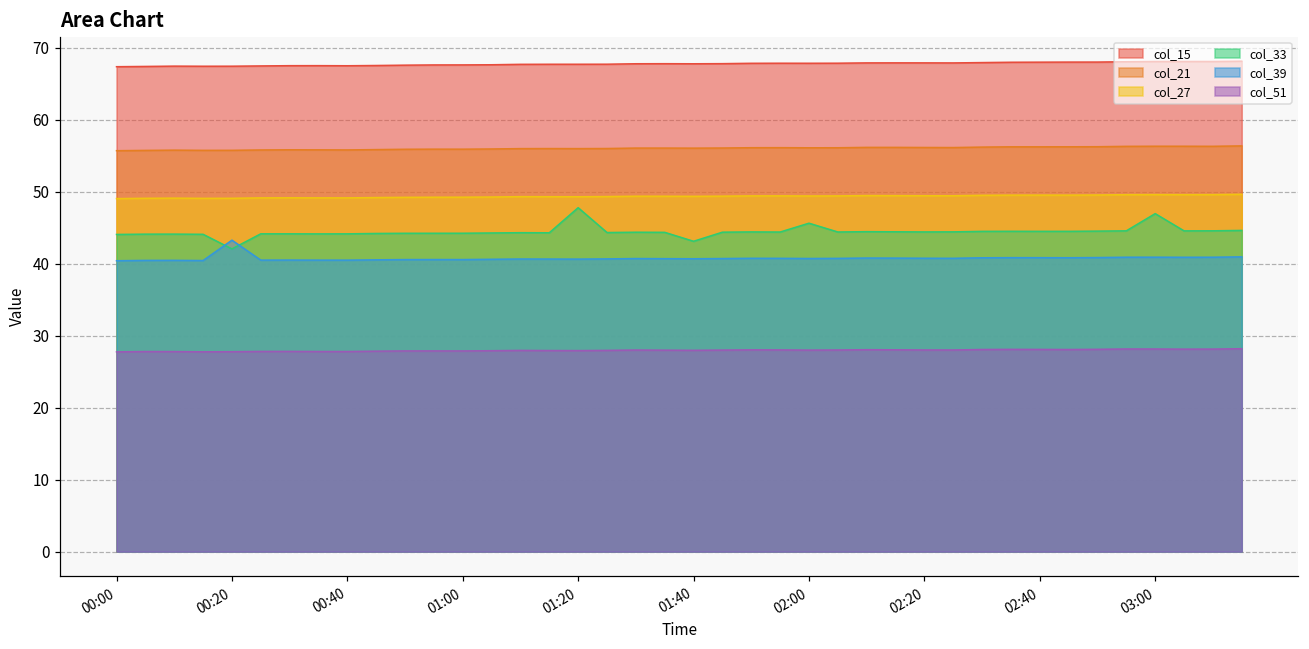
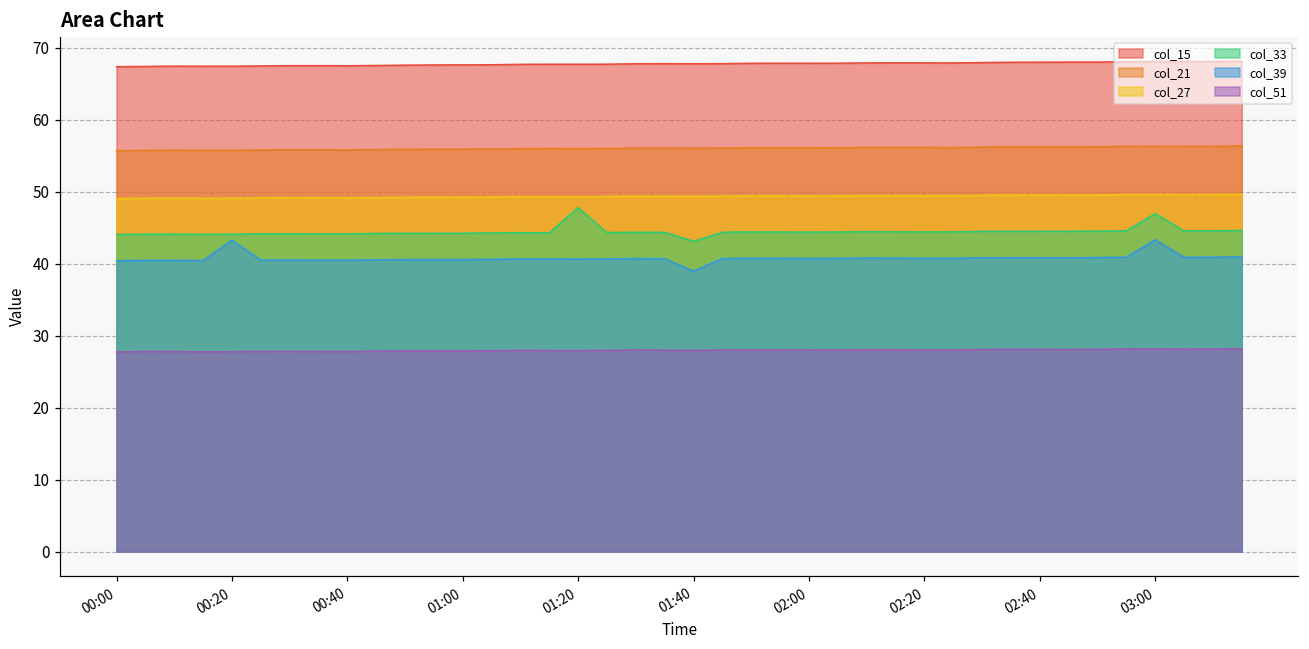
  {
    "col_33": {
      "00:00": 44,
-     "00:20": 42,
+     "00:20": 44,
      "00:40": 44,
      "01:00": 44,
      "01:20": 48,
      "01:40": 43,
-     "02:00": 46,
+     "02:00": 44,
      "02:20": 44,
      "02:40": 45,
      "03:00": 47
    },
    "col_39": {
      "00:00": 40,
      "00:20": 43,
      "00:40": 41,
      "01:00": 41,
      "01:20": 41,
-     "01:40": 41,
+     "01:40": 39,
      "02:00": 41,
      "02:20": 41,
      "02:40": 41,
-     "03:00": 41
+     "03:00": 43
    },
    "col_51": {
      "00:00": 28,
      "00:20": 28,
      "00:40": 28,
      "01:00": 28,
      "01:20": 28,
      "01:40": 28,
      "02:00": 28,
      "02:20": 28,
      "02:40": 28,
      "03:00": 28
    }
  }
